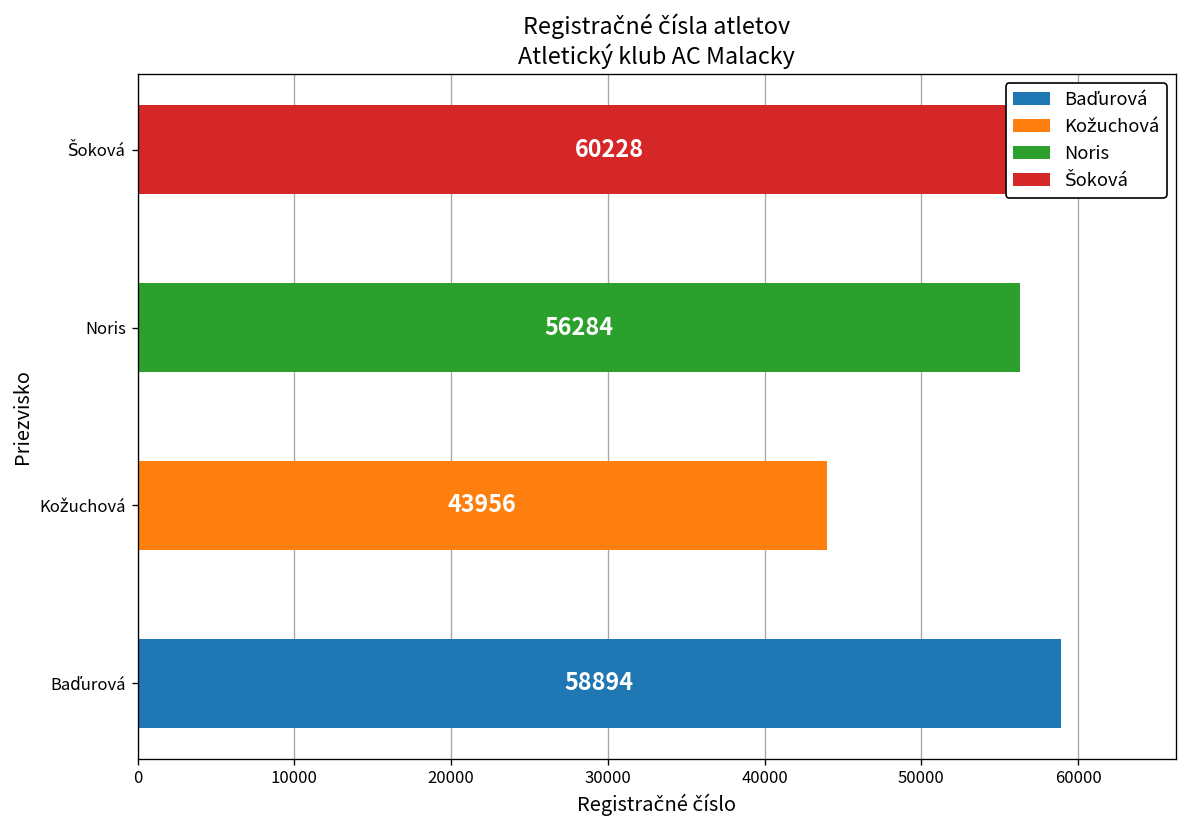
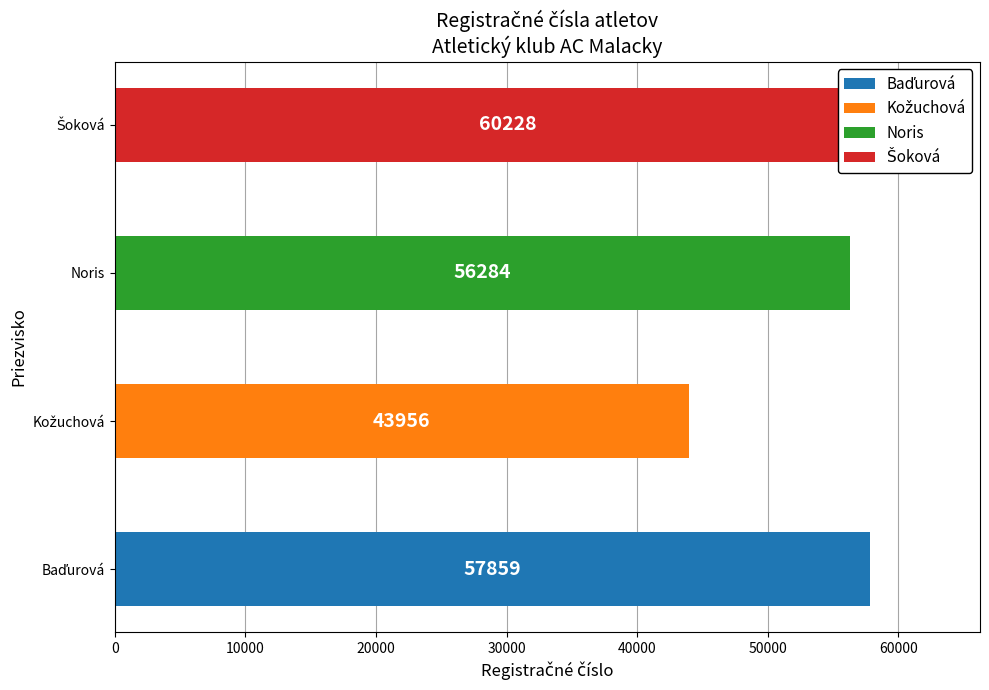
  {
    "Noris": 56284,
    "Kožuchová": 43956,
-   "Baďurová": 58894
+   "Baďurová": 57859
  }
